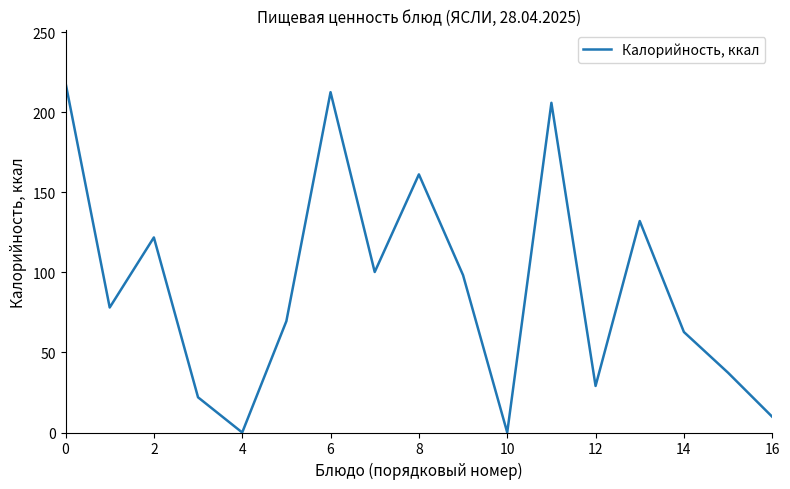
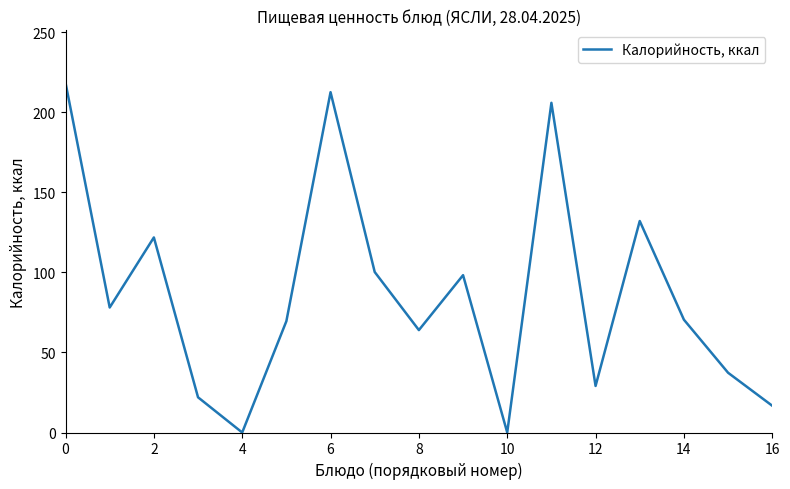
  {
    "0": 219,
    "2": 122,
    "4": 0,
    "6": 213,
-   "8": 161,
+   "8": 64,
    "10": 0,
    "12": 29,
-   "14": 63,
-   "16": 10
+   "14": 71,
+   "16": 17
  }
